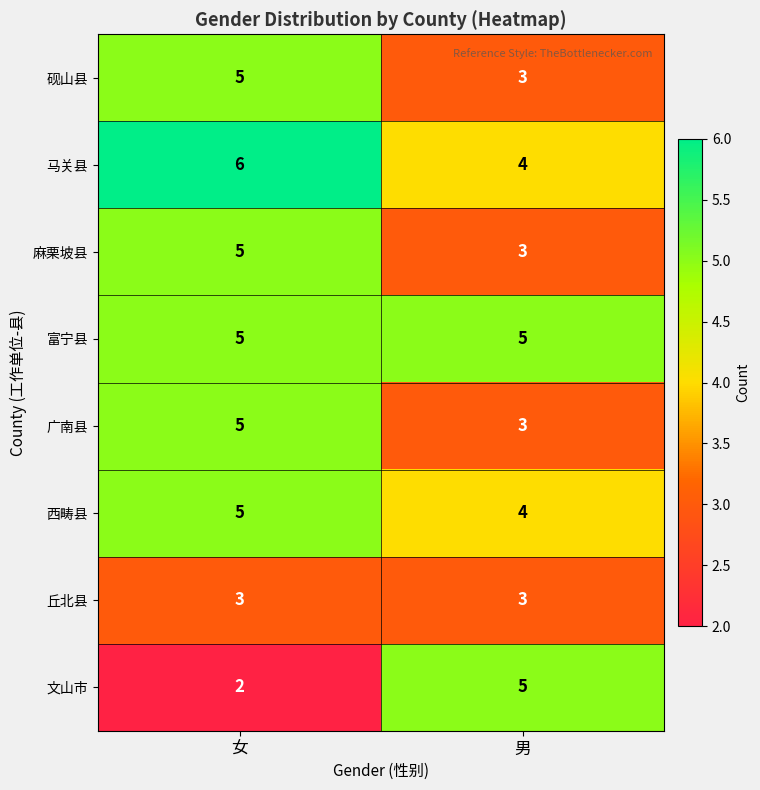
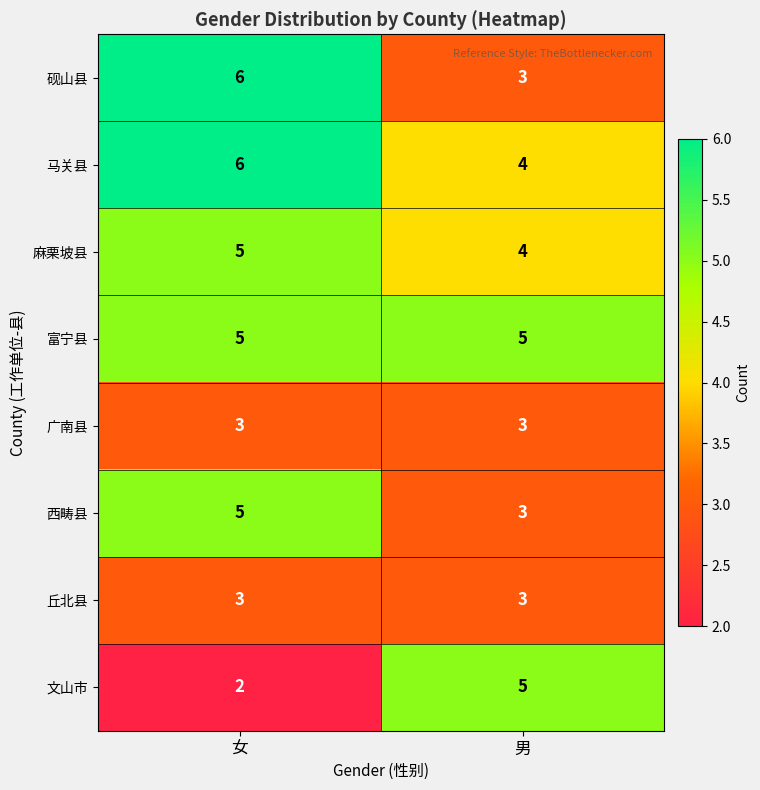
  {
    "砚山县": {
-     "女": 5
+     "女": 6
    },
    "马关县": {
      "女": 6,
      "男": 4
    },
    "麻栗坡县": {
      "女": 5,
-     "男": 3
+     "男": 4
    },
    "富宁县": {
      "女": 5,
      "男": 5
    },
    "广南县": {
-     "女": 5,
+     "女": 3,
      "男": 3
    },
    "西畴县": {
      "女": 5,
-     "男": 4
+     "男": 3
    },
    "丘北县": {
      "女": 3,
      "男": 3
    },
    "文山市": {
      "女": 2,
      "男": 5
    }
  }
